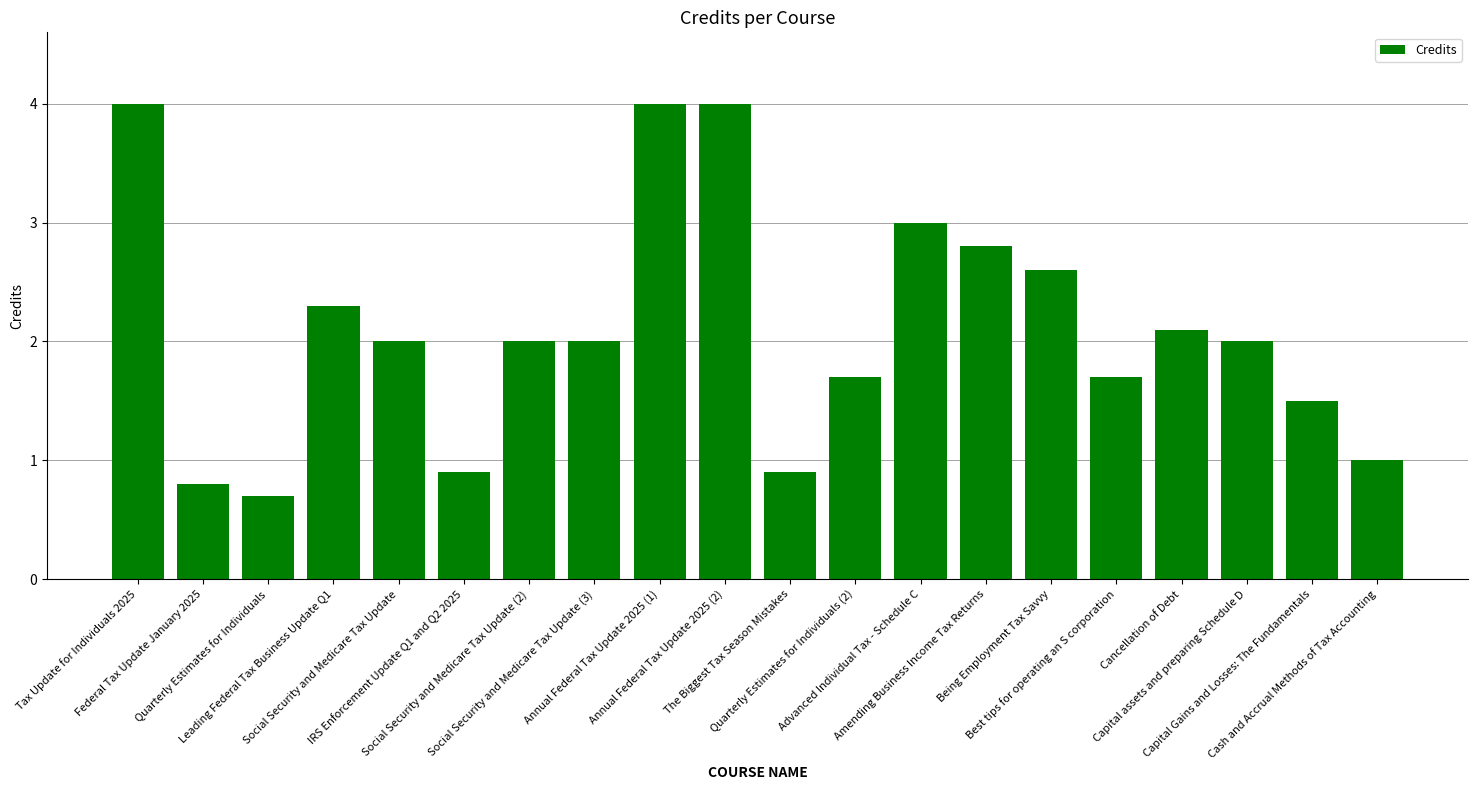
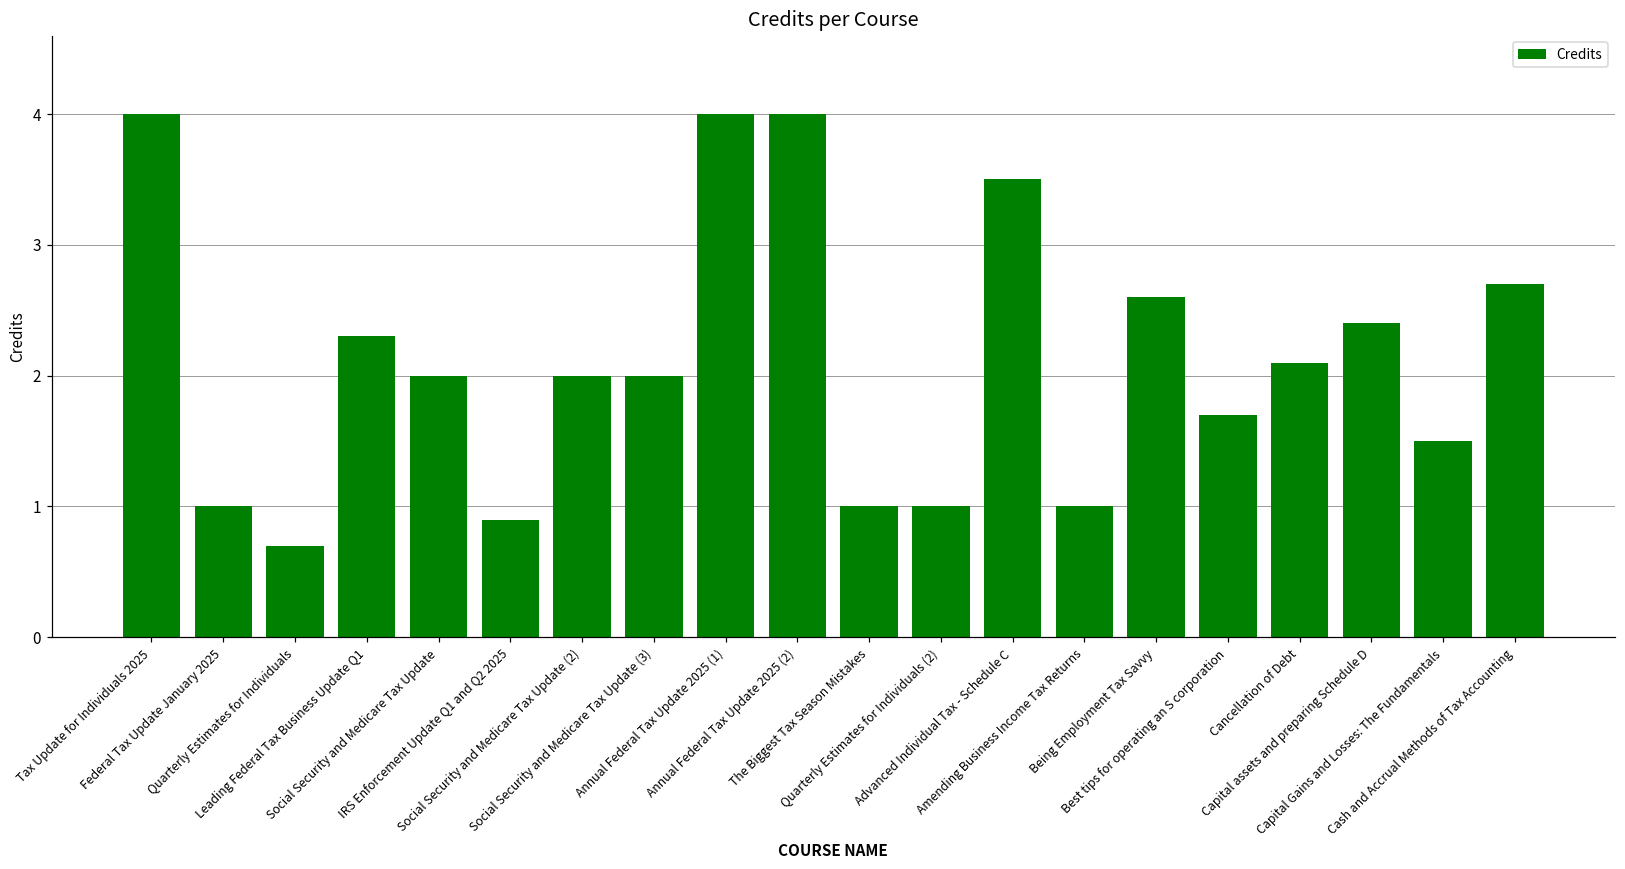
  {
    "Tax Update for Individuals 2025": 4.0,
-   "Federal Tax Update January 2025": 0.8,
+   "Federal Tax Update January 2025": 1.0,
    "Quarterly Estimates for Individuals": 0.7,
    "Leading Federal Tax Business Update Q1": 2.3,
    "Social Security and Medicare Tax Update": 2.0,
    "IRS Enforcement Update Q1 and Q2 2025": 0.9,
    "Social Security and Medicare Tax Update (2)": 2.0,
    "Social Security and Medicare Tax Update (3)": 2.0,
    "Annual Federal Tax Update 2025 (1)": 4.0,
    "Annual Federal Tax Update 2025 (2)": 4.0,
-   "The Biggest Tax Season Mistakes": 0.9,
-   "Quarterly Estimates for Individuals (2)": 1.7,
-   "Advanced Individual Tax - Schedule C": 3.0,
-   "Amending Business Income Tax Returns": 2.8,
+   "The Biggest Tax Season Mistakes": 1.0,
+   "Quarterly Estimates for Individuals (2)": 1.0,
+   "Advanced Individual Tax - Schedule C": 3.5,
+   "Amending Business Income Tax Returns": 1.0,
    "Being Employment Tax Savvy": 2.6,
    "Best tips for operating an S corporation": 1.7,
    "Cancellation of Debt": 2.1,
-   "Capital assets and preparing Schedule D": 2.0,
+   "Capital assets and preparing Schedule D": 2.4,
    "Capital Gains and Losses: The Fundamentals": 1.5,
-   "Cash and Accrual Methods of Tax Accounting": 1.0
+   "Cash and Accrual Methods of Tax Accounting": 2.7
  }
